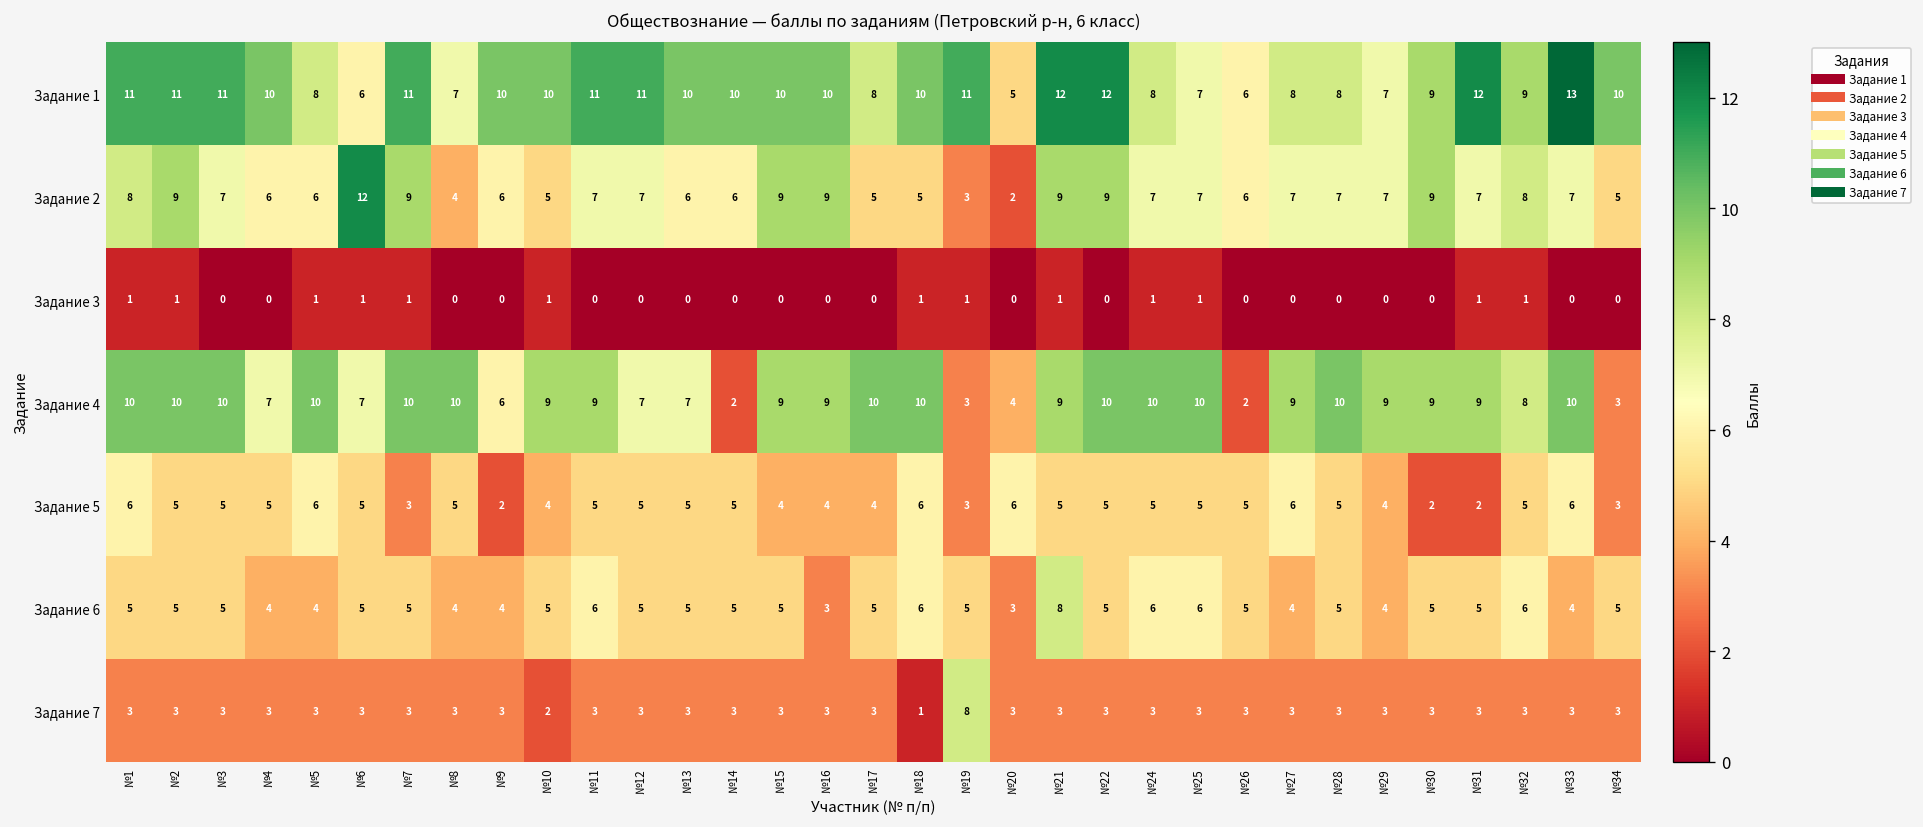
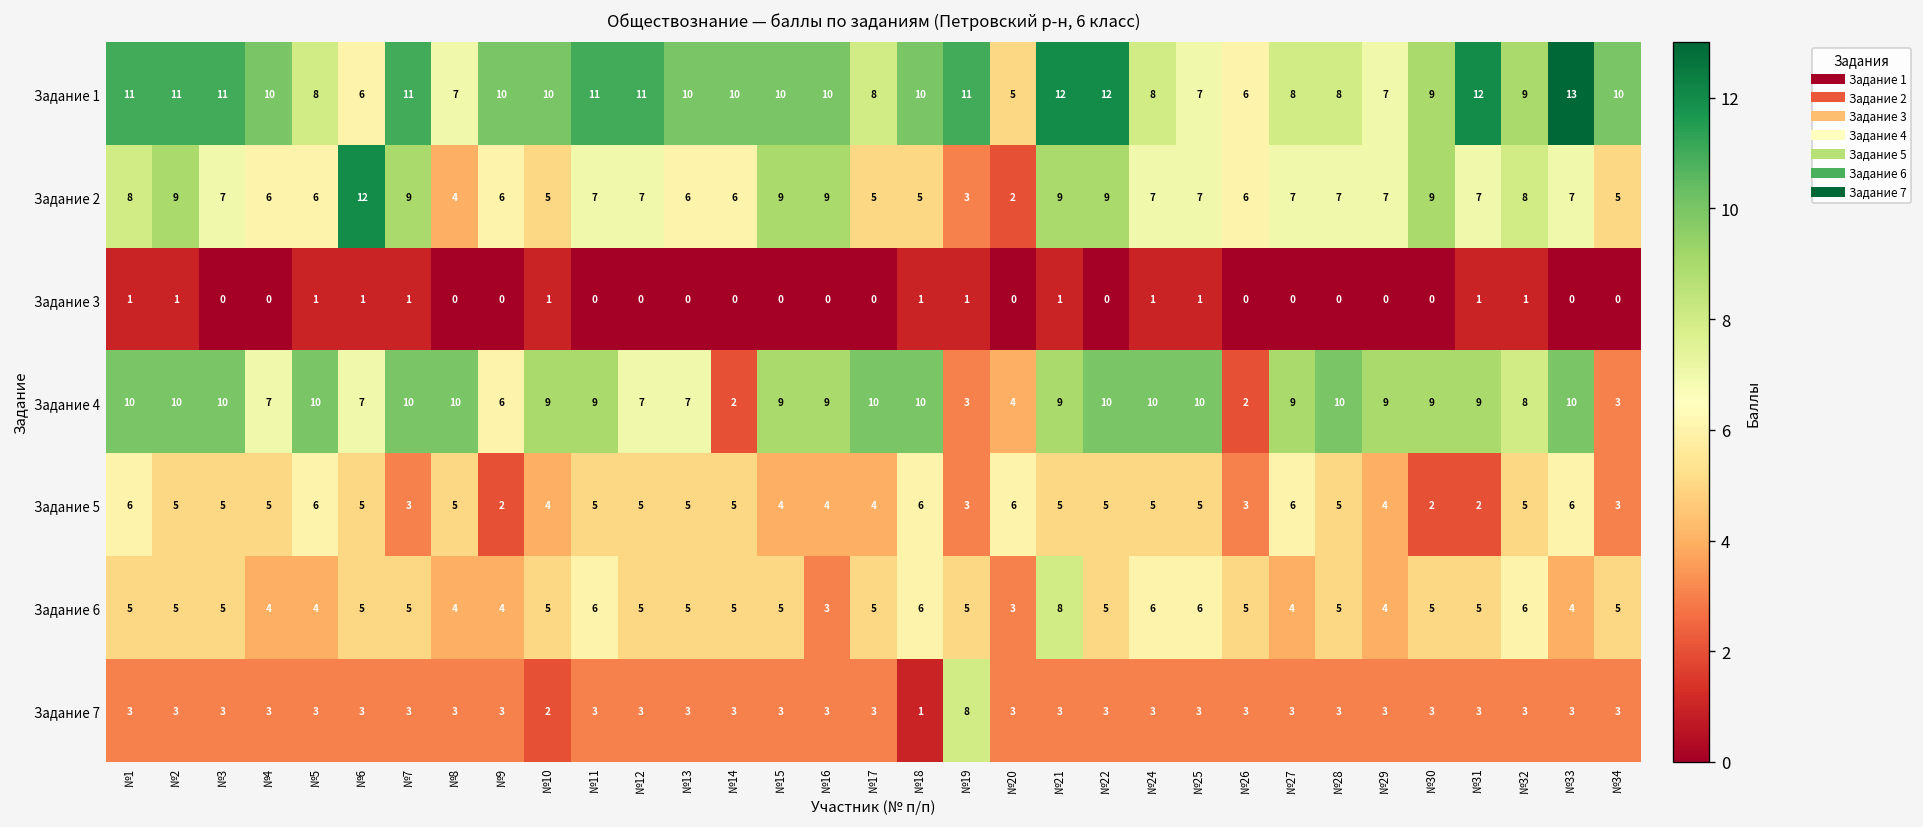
  {
    "Задание 5": {
      "№1": 6,
      "№2": 5,
      "№3": 5,
      "№4": 5,
      "№5": 6,
      "№6": 5,
      "№7": 3,
      "№8": 5,
      "№9": 2,
      "№10": 4,
      "№11": 5,
      "№12": 5,
      "№13": 5,
      "№14": 5,
      "№15": 4,
      "№16": 4,
      "№17": 4,
      "№18": 6,
      "№19": 3,
      "№20": 6,
      "№21": 5,
      "№22": 5,
      "№24": 5,
      "№25": 5,
-     "№26": 5,
+     "№26": 3,
      "№27": 6,
      "№28": 5,
      "№29": 4,
      "№30": 2,
      "№31": 2,
      "№32": 5,
      "№33": 6,
      "№34": 3
    }
  }
